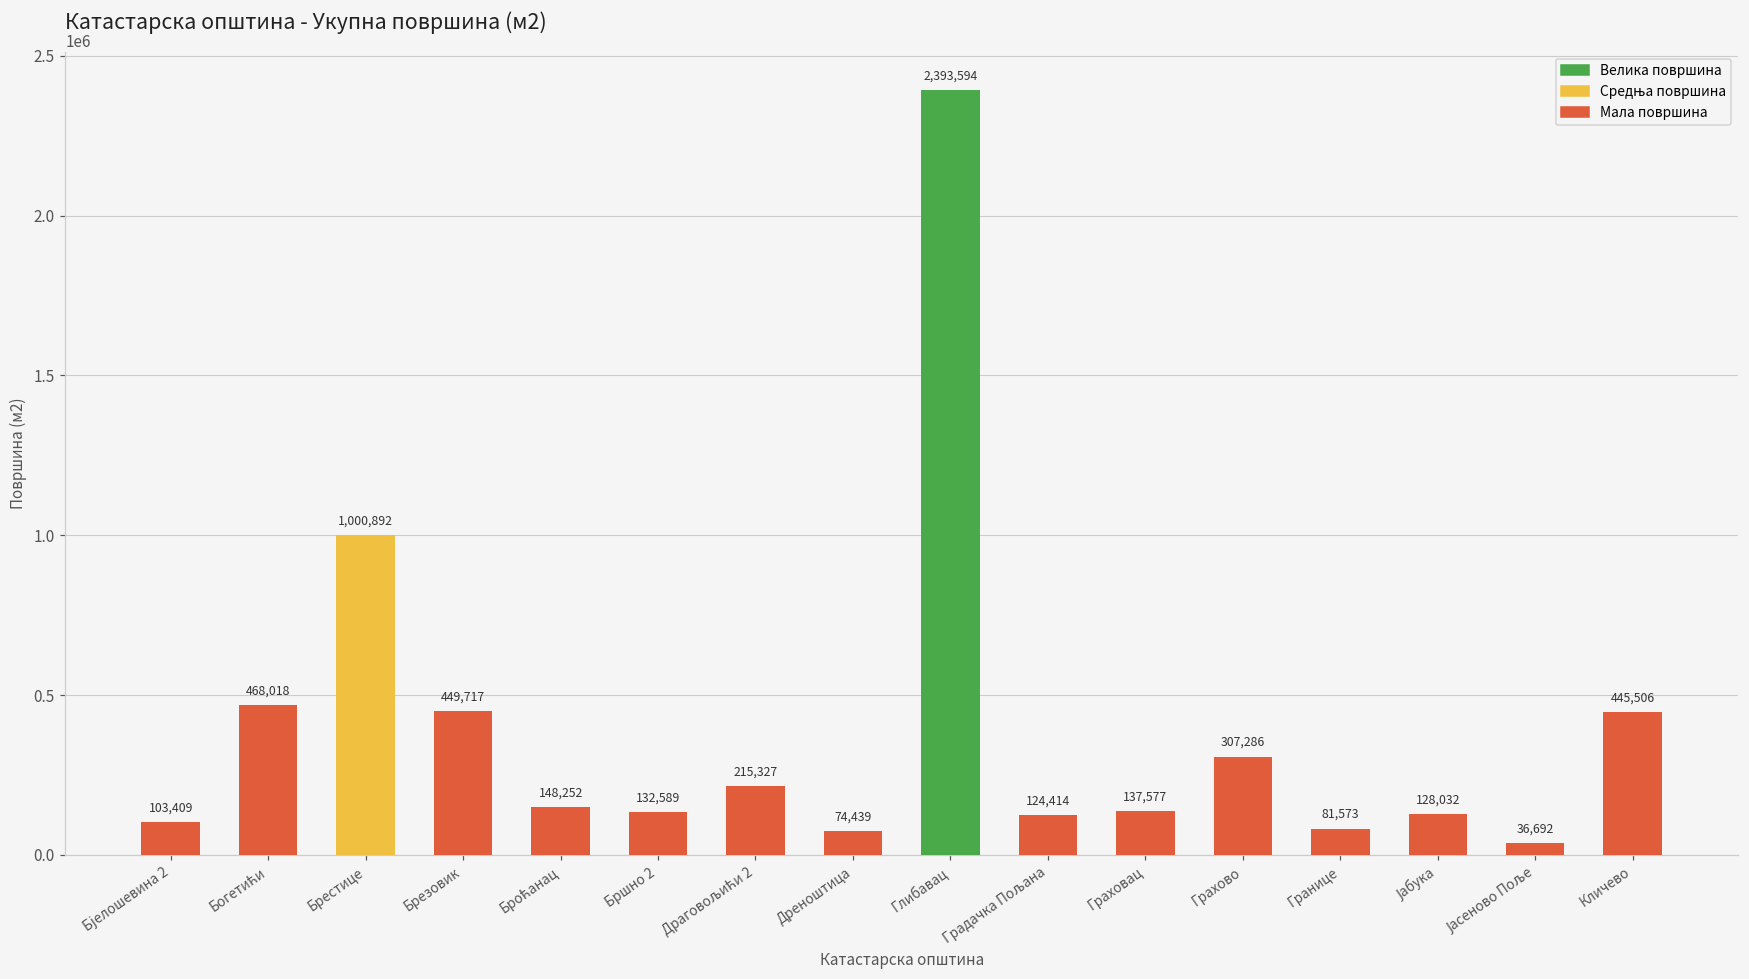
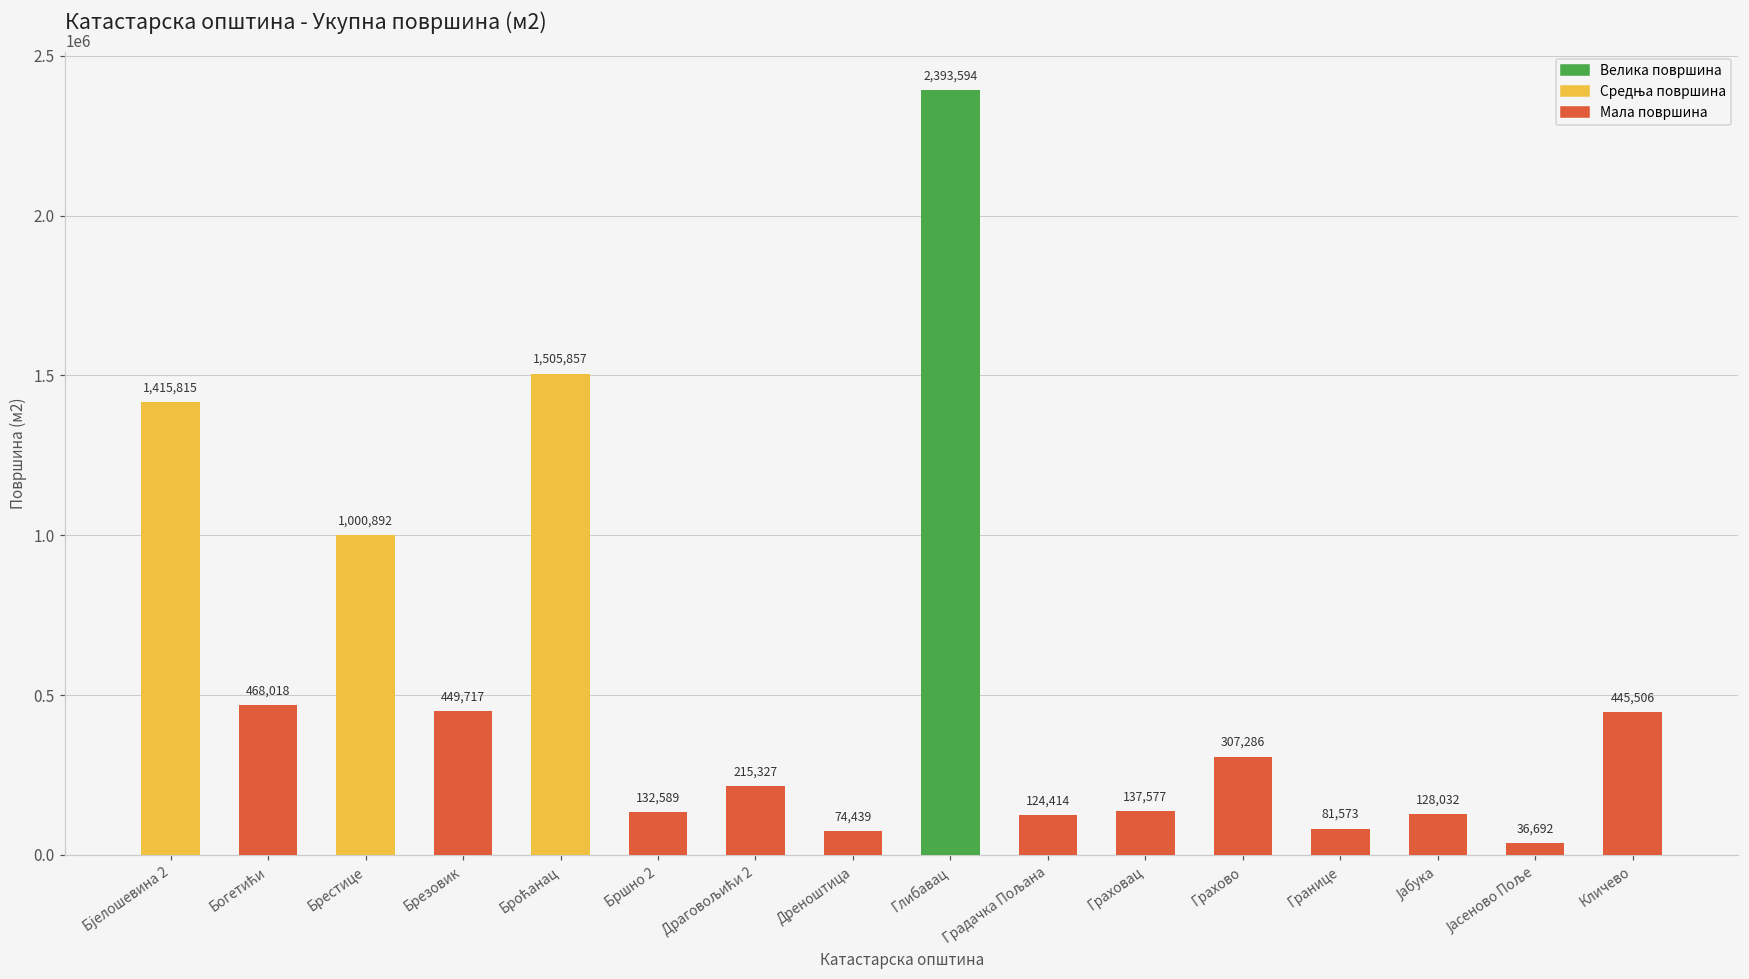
  {
-   "Бјелошевина 2": "103,409",
+   "Бјелошевина 2": "1,415,815",
    "Богетићи": "468,018",
    "Брестице": "1,000,892",
    "Брезовик": "449,717",
-   "Броћанац": "148,252",
+   "Броћанац": "1,505,857",
    "Бршно 2": "132,589",
    "Драговољићи 2": "215,327",
    "Дреноштица": "74,439",
    "Глибавац": "2,393,594",
    "Градачка Пољана": "124,414",
    "Граховац": "137,577",
    "Грахово": "307,286",
    "Границе": "81,573",
    "Јабука": "128,032",
    "Јасеново Поље": "36,692",
    "Кличево": "445,506"
  }
